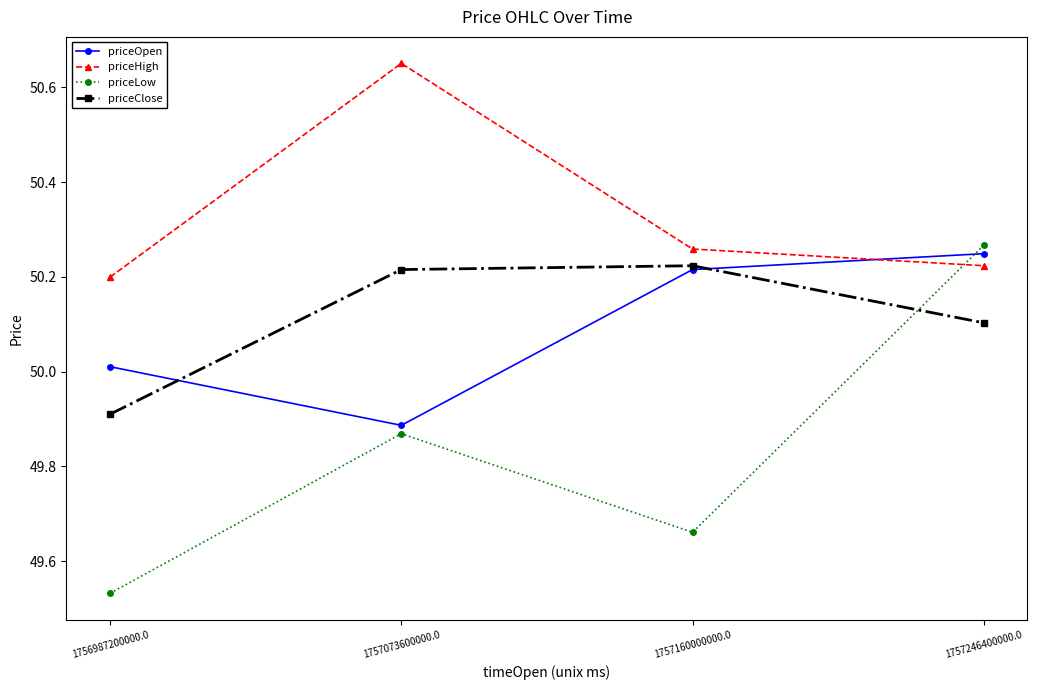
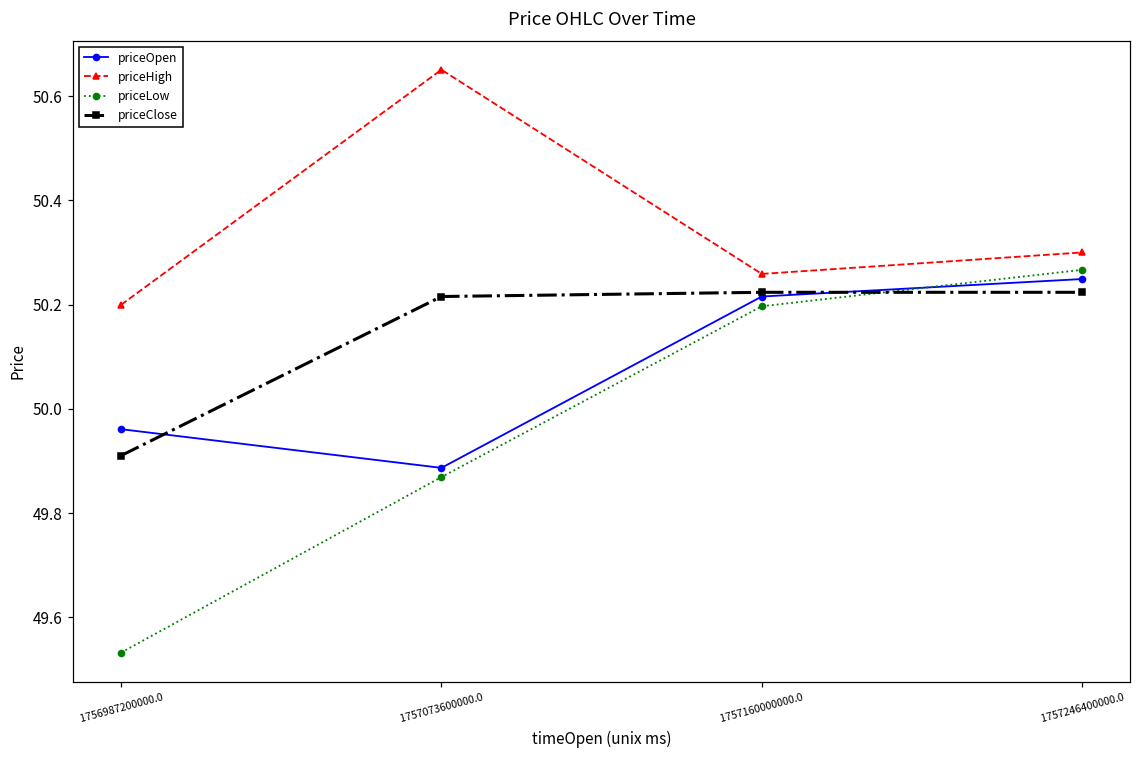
  {
    "priceOpen": {
-     "1756987200000.0": 50.01,
+     "1756987200000.0": 49.96,
      "1757073600000.0": 49.89,
      "1757160000000.0": 50.22,
      "1757246400000.0": 50.25
    },
    "priceHigh": {
      "1756987200000.0": 50.20,
      "1757073600000.0": 50.65,
      "1757160000000.0": 50.26,
-     "1757246400000.0": 50.22
+     "1757246400000.0": 50.30
    },
    "priceLow": {
      "1756987200000.0": 49.53,
      "1757073600000.0": 49.87,
-     "1757160000000.0": 49.66,
+     "1757160000000.0": 50.20,
      "1757246400000.0": 50.27
    },
    "priceClose": {
      "1756987200000.0": 49.91,
      "1757073600000.0": 50.22,
      "1757160000000.0": 50.22,
-     "1757246400000.0": 50.10
+     "1757246400000.0": 50.22
    }
  }
